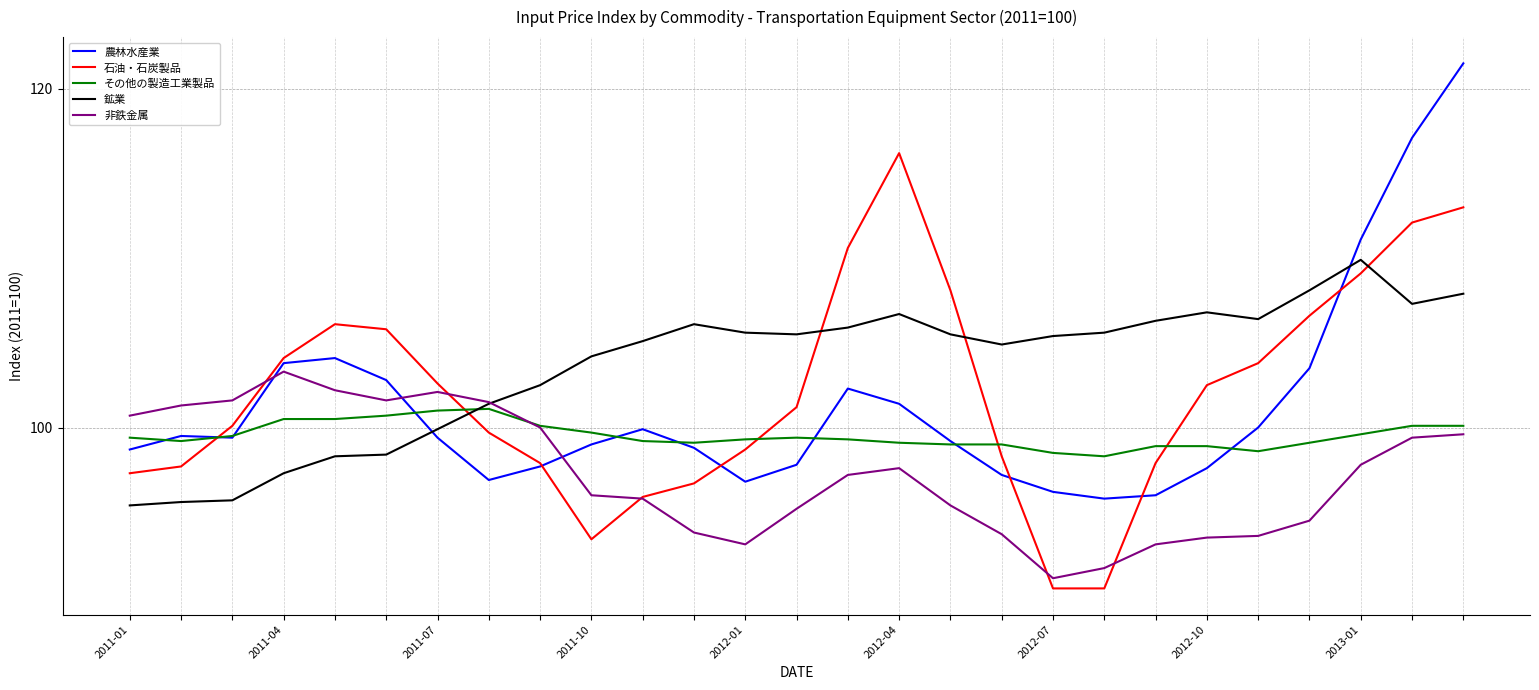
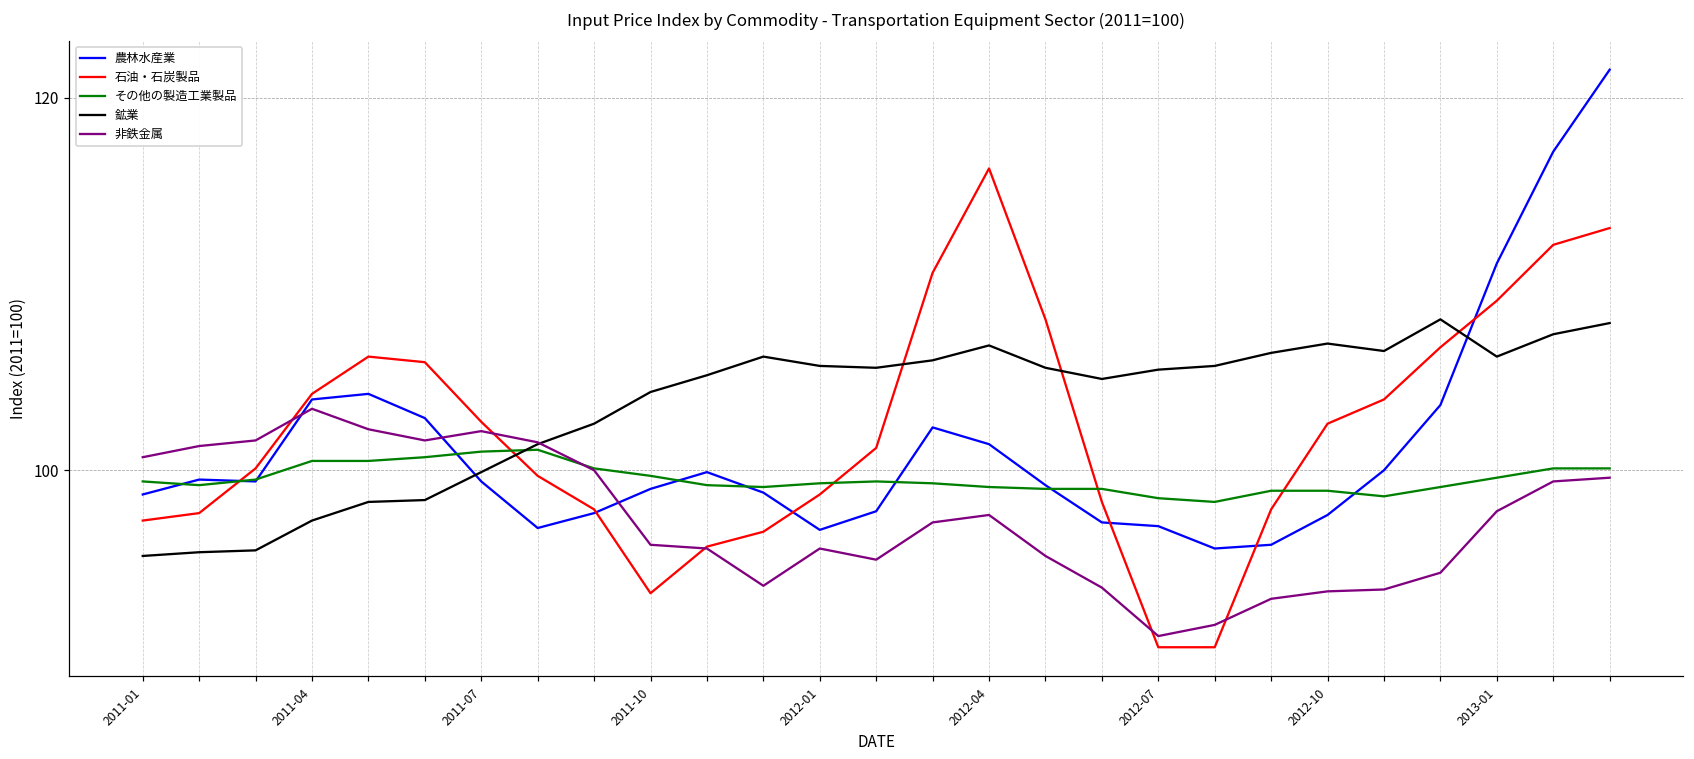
  {
    "農林水産業": {
      "2011-01": 98.7,
      "2011-04": 103.8,
      "2011-07": 99.4,
      "2011-10": 99.0,
      "2012-01": 96.8,
      "2012-04": 101.4,
-     "2012-07": 96.2,
+     "2012-07": 97.0,
      "2012-10": 97.6,
      "2013-01": 111.1
    },
    "石油・石炭製品": {
      "2011-01": 97.3,
      "2011-04": 104.1,
      "2011-07": 102.6,
      "2011-10": 93.4,
      "2012-01": 98.7,
      "2012-04": 116.2,
      "2012-07": 90.5,
      "2012-10": 102.5,
      "2013-01": 109.1
    },
    "その他の製造工業製品": {
      "2011-01": 99.4,
      "2011-04": 100.5,
      "2011-07": 101.0,
      "2011-10": 99.7,
      "2012-01": 99.3,
      "2012-04": 99.1,
      "2012-07": 98.5,
      "2012-10": 98.9,
      "2013-01": 99.6
    },
    "鉱業": {
      "2011-01": 95.4,
      "2011-04": 97.3,
      "2011-07": 99.9,
      "2011-10": 104.2,
      "2012-01": 105.6,
      "2012-04": 106.7,
      "2012-07": 105.4,
      "2012-10": 106.8,
-     "2013-01": 109.9
+     "2013-01": 106.1
    },
    "非鉄金属": {
      "2011-01": 100.7,
      "2011-04": 103.3,
      "2011-07": 102.1,
      "2011-10": 96.0,
-     "2012-01": 93.1,
+     "2012-01": 95.8,
      "2012-04": 97.6,
      "2012-07": 91.1,
      "2012-10": 93.5,
      "2013-01": 97.8
    }
  }
